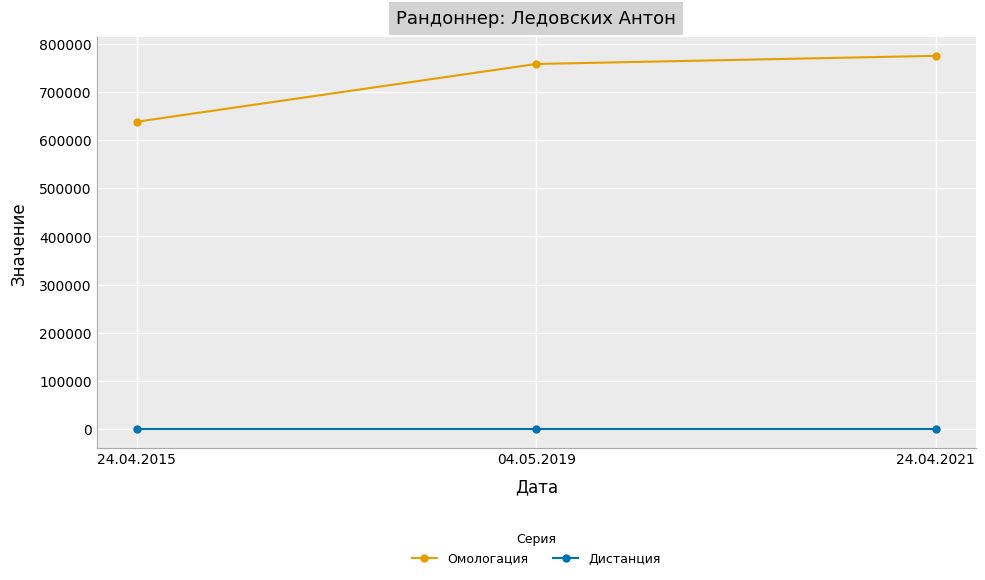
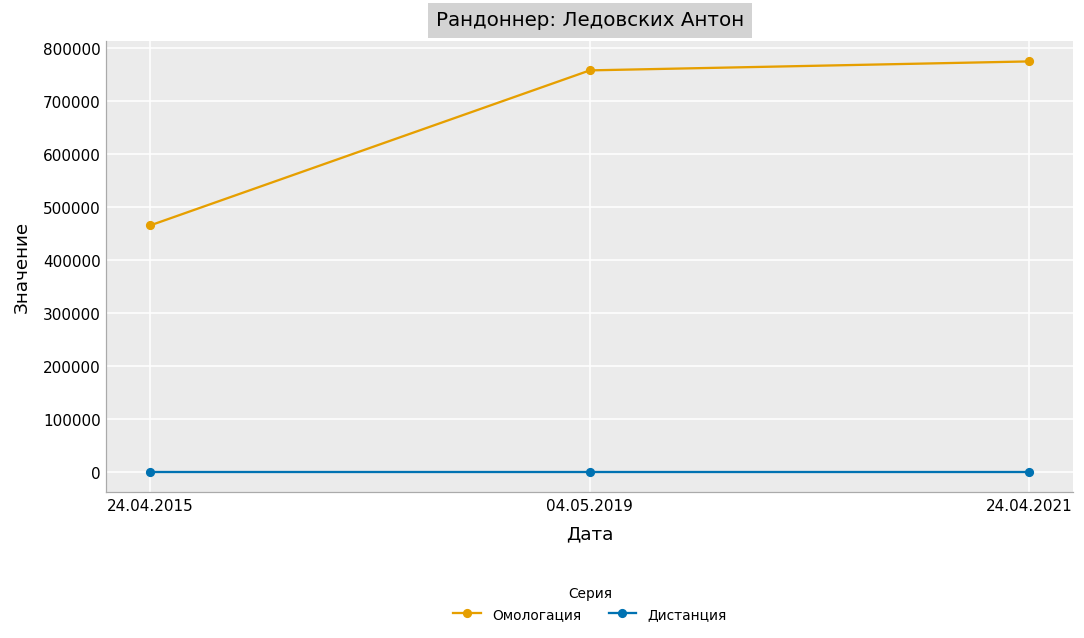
  {
    "Омологация": {
-     "24.04.2015": 640000,
+     "24.04.2015": 470000,
      "04.05.2019": 760000,
      "24.04.2021": 770000
    },
    "Дистанция": {
      "24.04.2015": 0,
      "04.05.2019": 0,
      "24.04.2021": 0
    }
  }
